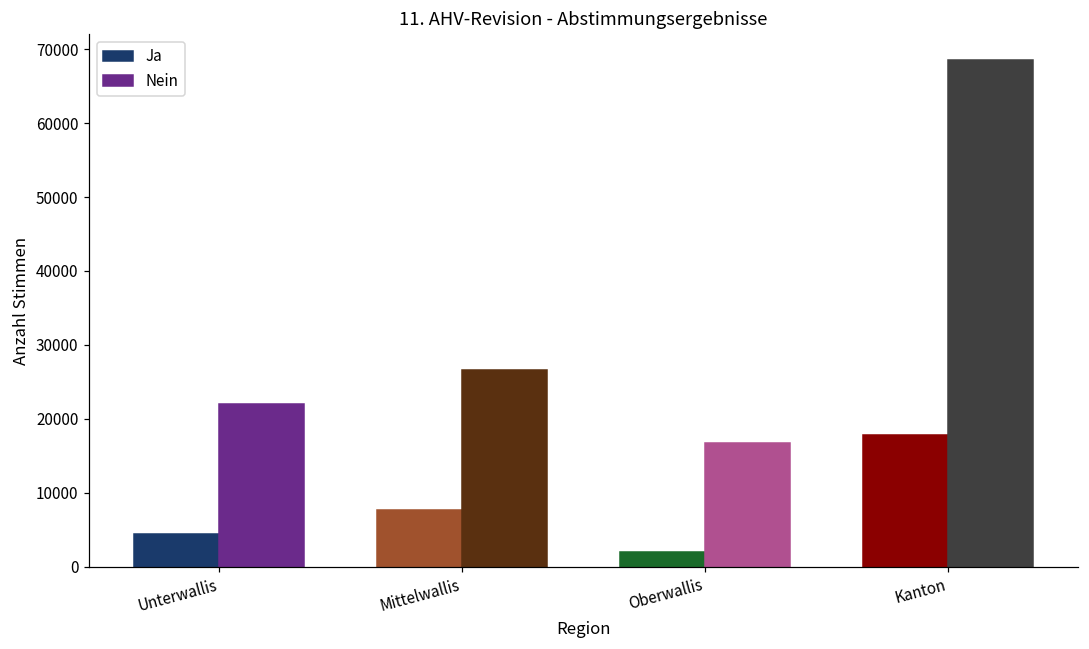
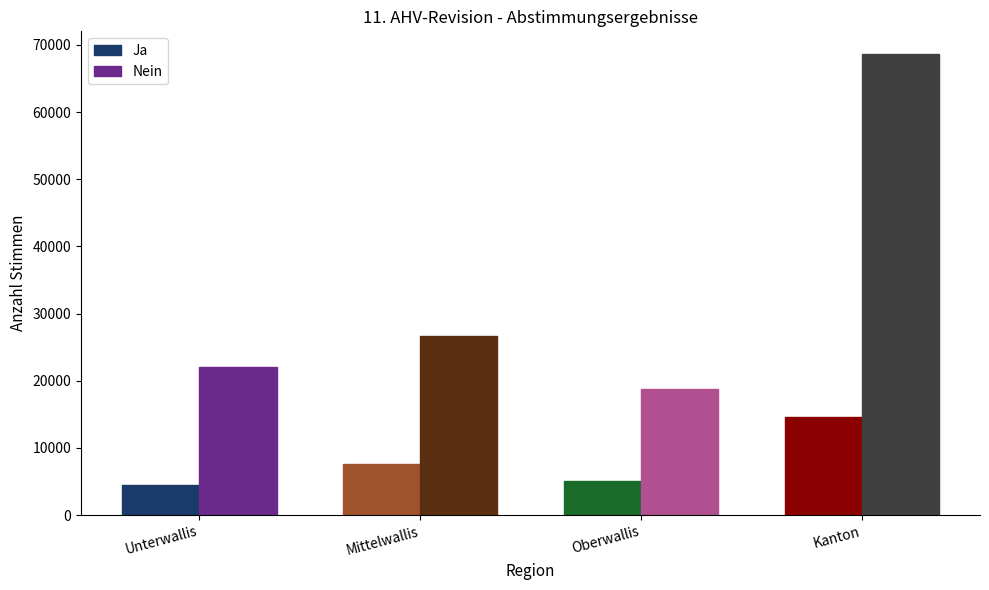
  {
    "Ja": {
      "Unterwallis": 4000,
      "Mittelwallis": 8000,
-     "Oberwallis": 2000,
-     "Kanton": 18000
+     "Oberwallis": 5000,
+     "Kanton": 15000
    },
    "Nein": {
      "Unterwallis": 22000,
      "Mittelwallis": 27000,
-     "Oberwallis": 17000,
+     "Oberwallis": 19000,
      "Kanton": 69000
    }
  }
